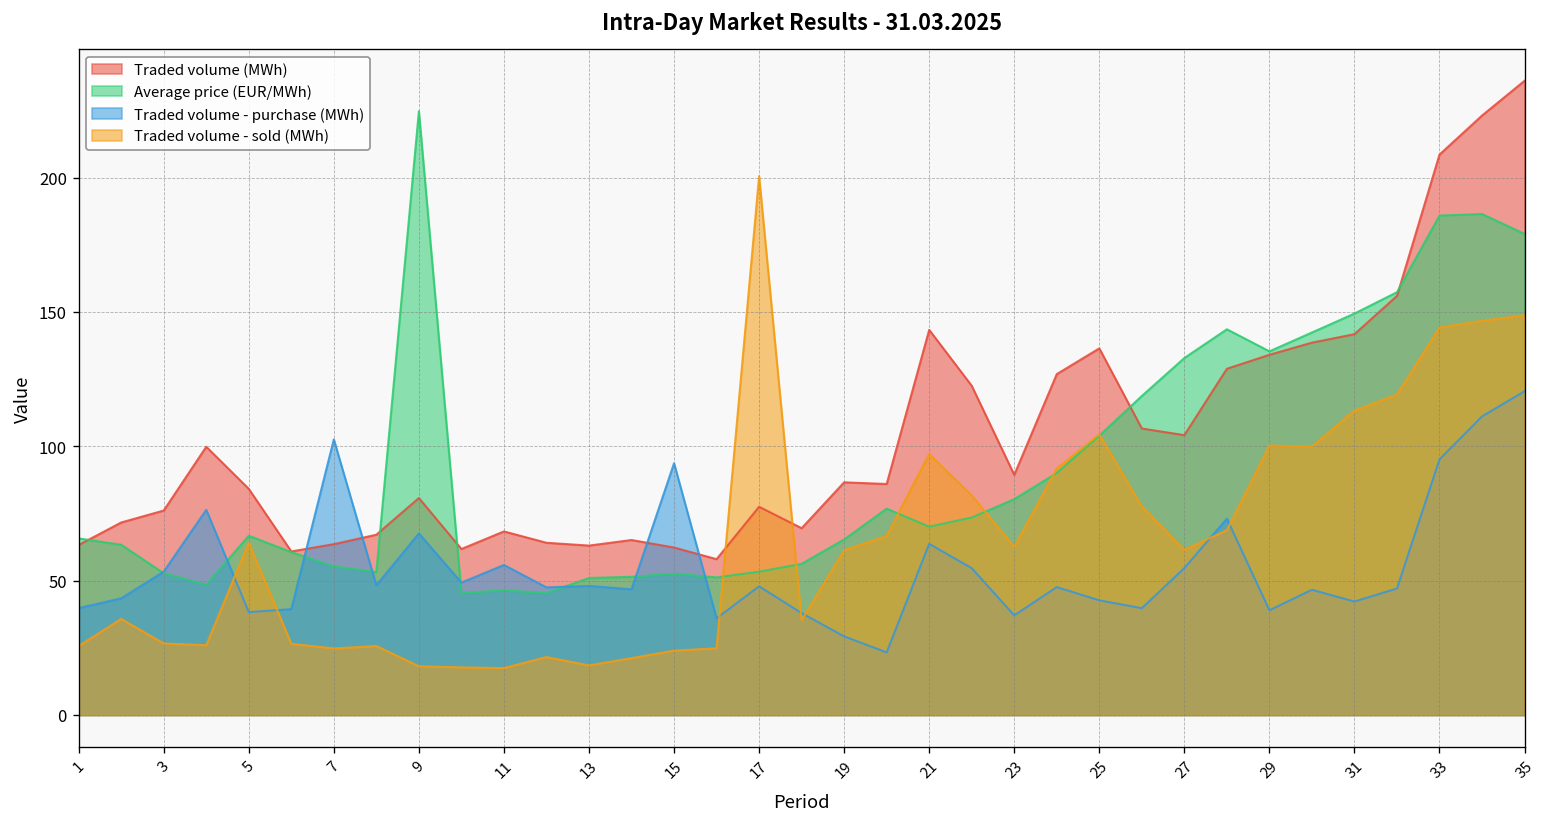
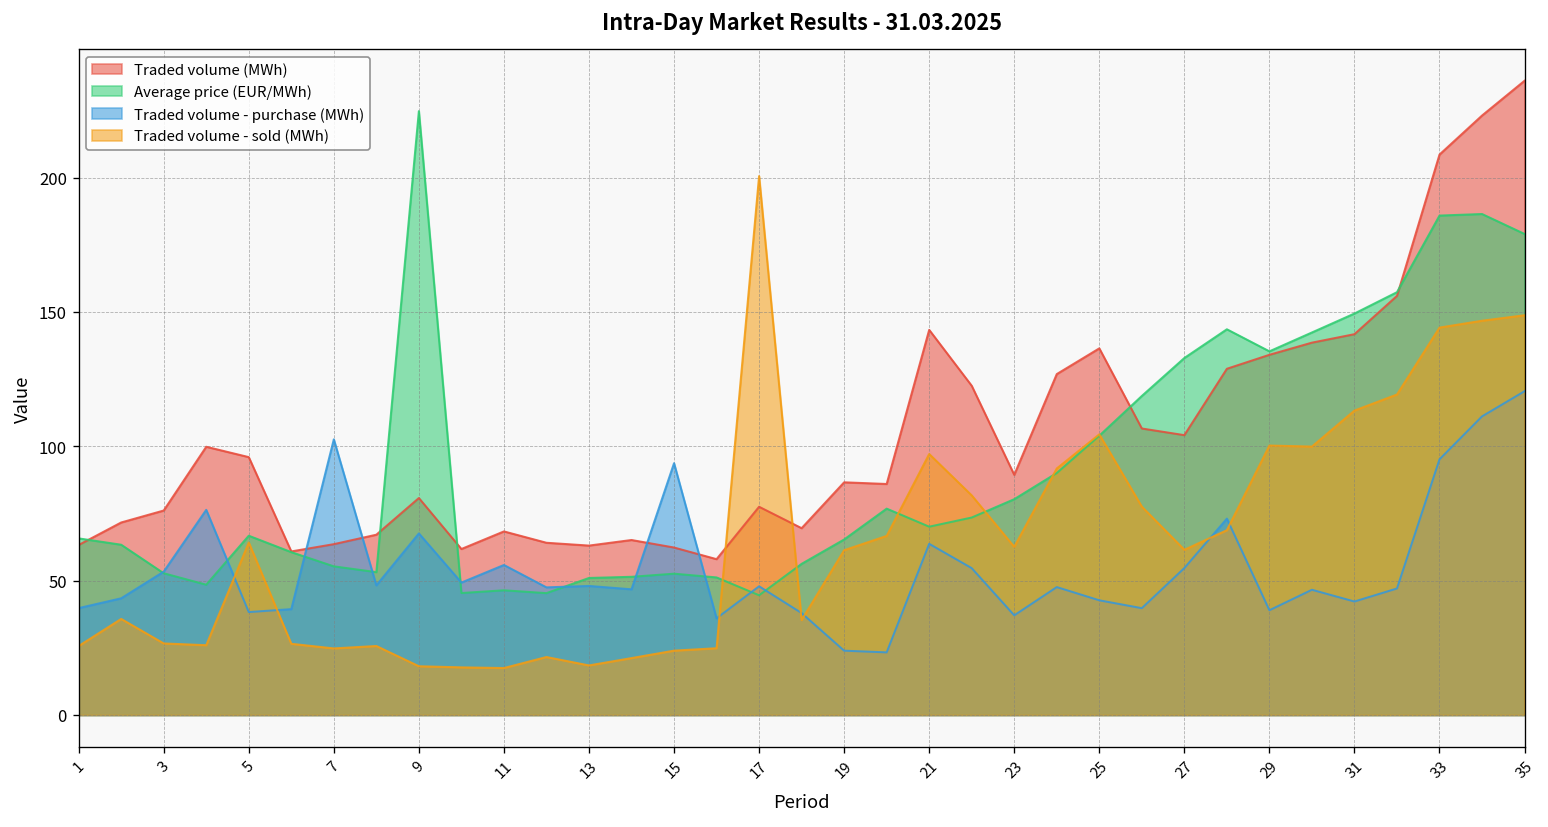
  {
    "Traded volume (MWh)": {
      "1": 63,
      "3": 76,
-     "5": 84,
+     "5": 96,
      "7": 64,
      "9": 81,
      "11": 68,
      "13": 63,
      "15": 62,
      "17": 78,
      "19": 87,
      "21": 143,
      "23": 89,
      "25": 136,
      "27": 104,
      "29": 134,
      "31": 142,
      "33": 209,
      "35": 236
    },
    "Average price (EUR/MWh)": {
      "1": 66,
      "5": 67,
      "7": 55,
      "9": 225,
      "11": 46,
      "13": 51,
      "15": 53,
-     "17": 53,
+     "17": 45,
      "19": 65,
      "21": 70,
      "23": 80,
      "27": 133,
      "29": 135,
      "31": 149,
      "33": 186,
      "35": 179
    },
    "Traded volume - purchase (MWh)": {
      "1": 40,
      "5": 38,
      "7": 103,
      "9": 68,
      "11": 56,
      "13": 48,
      "15": 94,
      "17": 48,
-     "19": 29,
+     "19": 24,
      "21": 64,
      "23": 37,
      "25": 43,
      "27": 55,
      "29": 39,
      "31": 42,
      "33": 95,
      "35": 121
    },
    "Traded volume - sold (MWh)": {
      "1": 26,
      "3": 27,
      "5": 64,
      "7": 25,
      "9": 18,
      "11": 17,
      "13": 18,
      "15": 24,
      "17": 201,
      "19": 61,
      "21": 97,
      "23": 63,
      "27": 61,
      "29": 100,
      "31": 113,
      "33": 144,
      "35": 149
    }
  }
